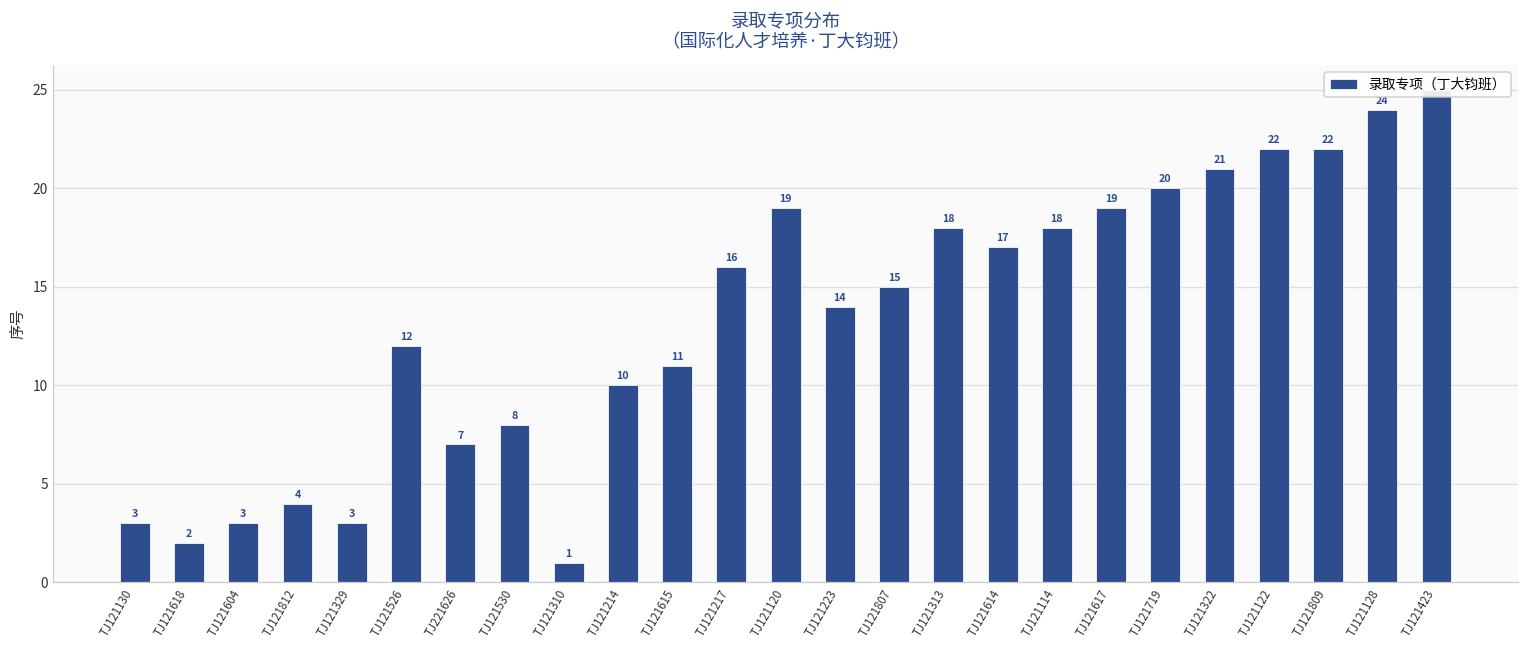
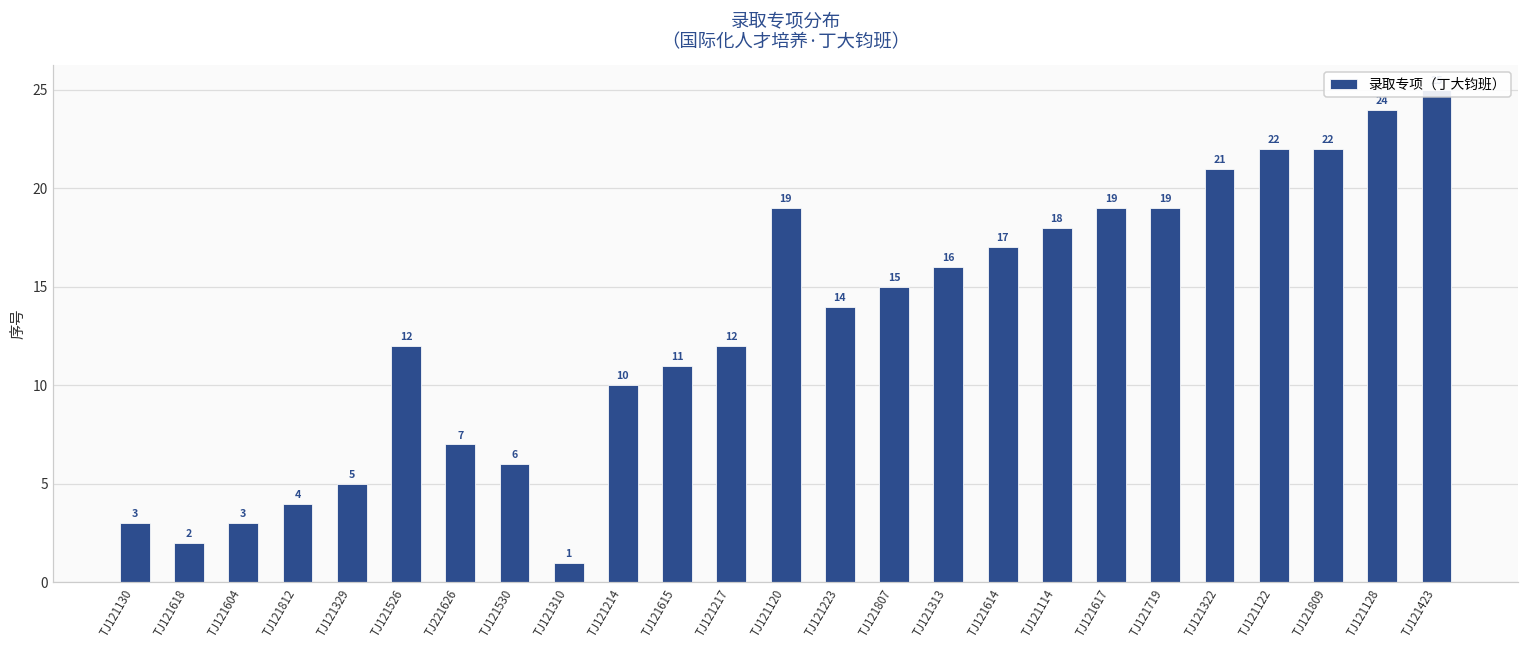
  {
    "TJ121130": 3,
    "TJ121618": 2,
    "TJ121604": 3,
    "TJ121812": 4,
-   "TJ121329": 3,
+   "TJ121329": 5,
    "TJ121526": 12,
    "TJ221626": 7,
-   "TJ121530": 8,
+   "TJ121530": 6,
    "TJ121310": 1,
    "TJ121214": 10,
    "TJ121615": 11,
-   "TJ121217": 16,
+   "TJ121217": 12,
    "TJ121120": 19,
    "TJ121223": 14,
    "TJ121807": 15,
-   "TJ121313": 18,
+   "TJ121313": 16,
    "TJ121614": 17,
    "TJ121114": 18,
    "TJ121617": 19,
-   "TJ121719": 20,
+   "TJ121719": 19,
    "TJ121322": 21,
    "TJ121122": 22,
    "TJ121809": 22
  }
